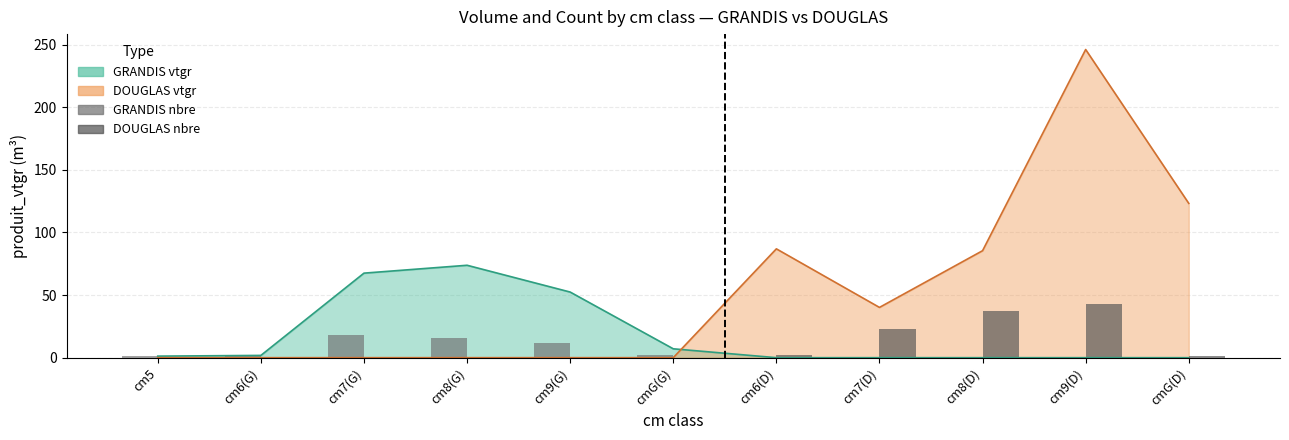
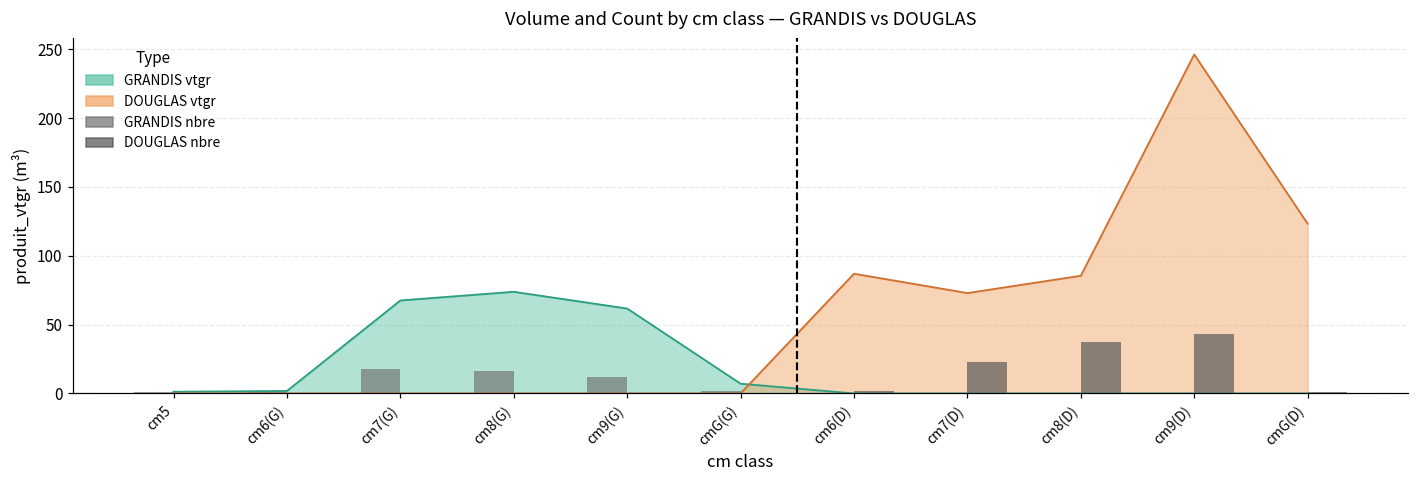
  {
    "GRANDIS vtgr": {
      "cm7(G)": 68,
      "cm8(G)": 74,
-     "cm9(G)": 52,
+     "cm9(G)": 62,
      "cmG(G)": 7,
      "cm6(D)": 0,
      "cm7(D)": 0,
      "cm8(D)": 0,
      "cm9(D)": 0,
      "cmG(D)": 0
    },
    "DOUGLAS vtgr": {
      "cm7(G)": 0,
      "cm8(G)": 0,
      "cm9(G)": 0,
      "cmG(G)": 0,
      "cm6(D)": 87,
-     "cm7(D)": 40,
+     "cm7(D)": 73,
      "cm8(D)": 85,
      "cm9(D)": 246,
      "cmG(D)": 123
    }
  }
